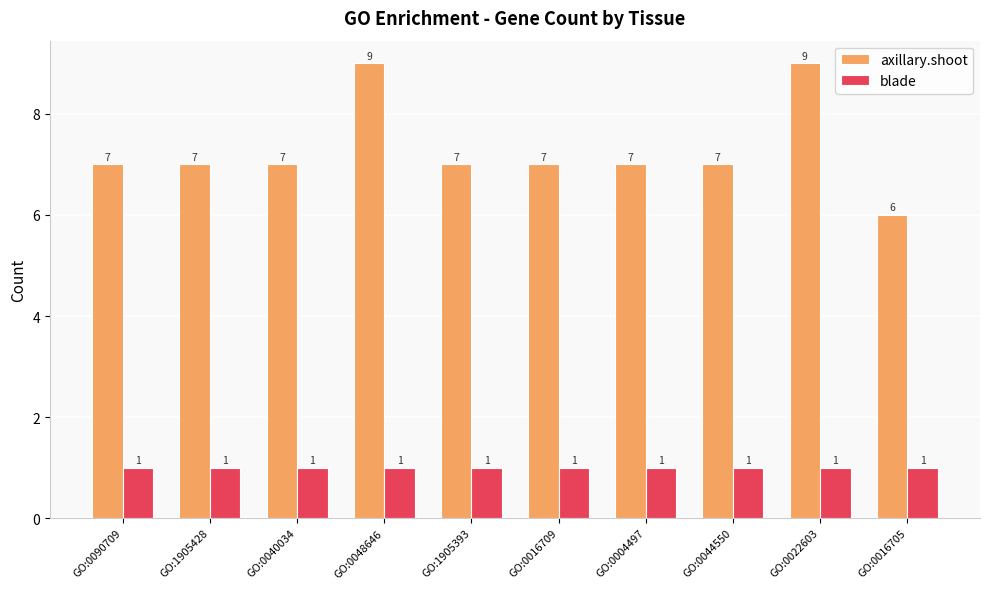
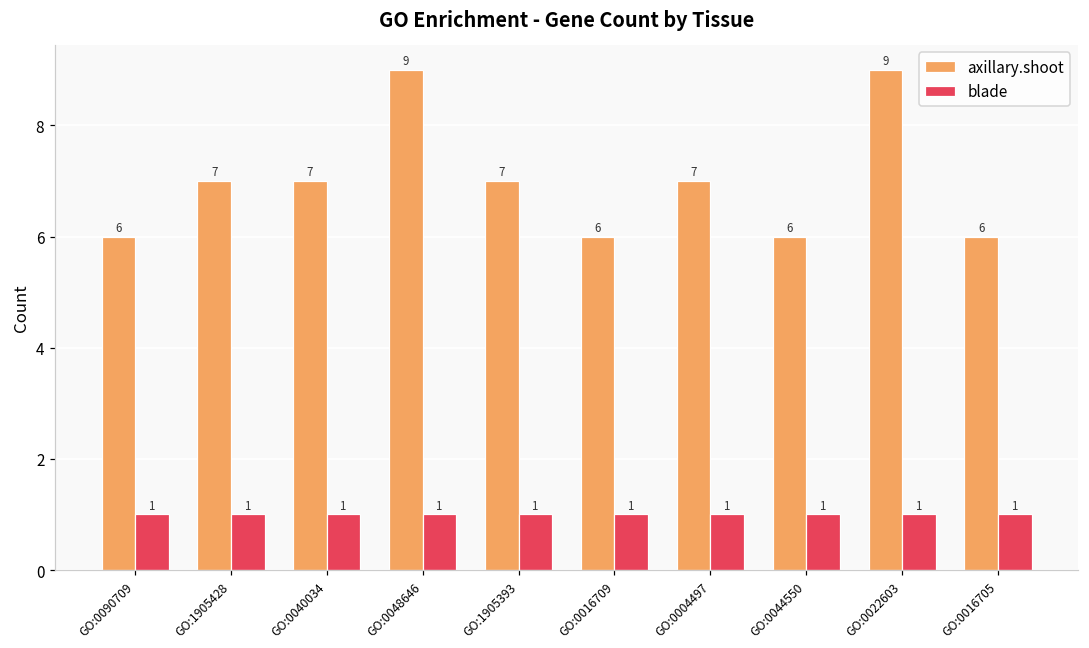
  {
    "axillary.shoot": {
-     "GO:0090709": 7,
+     "GO:0090709": 6,
      "GO:1905428": 7,
      "GO:0040034": 7,
      "GO:0048646": 9,
      "GO:1905393": 7,
-     "GO:0016709": 7,
+     "GO:0016709": 6,
      "GO:0004497": 7,
-     "GO:0044550": 7,
+     "GO:0044550": 6,
      "GO:0022603": 9,
      "GO:0016705": 6
    },
    "blade": {
      "GO:0090709": 1,
      "GO:1905428": 1,
      "GO:0040034": 1,
      "GO:0048646": 1,
      "GO:1905393": 1,
      "GO:0016709": 1,
      "GO:0004497": 1,
      "GO:0044550": 1,
      "GO:0022603": 1,
      "GO:0016705": 1
    }
  }
